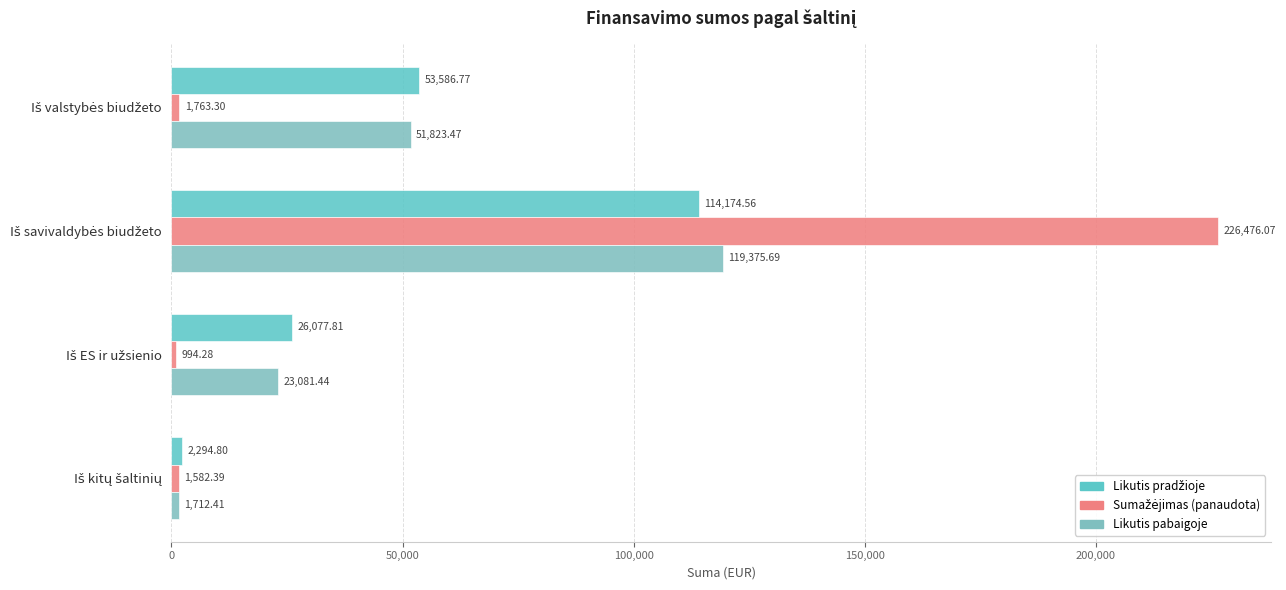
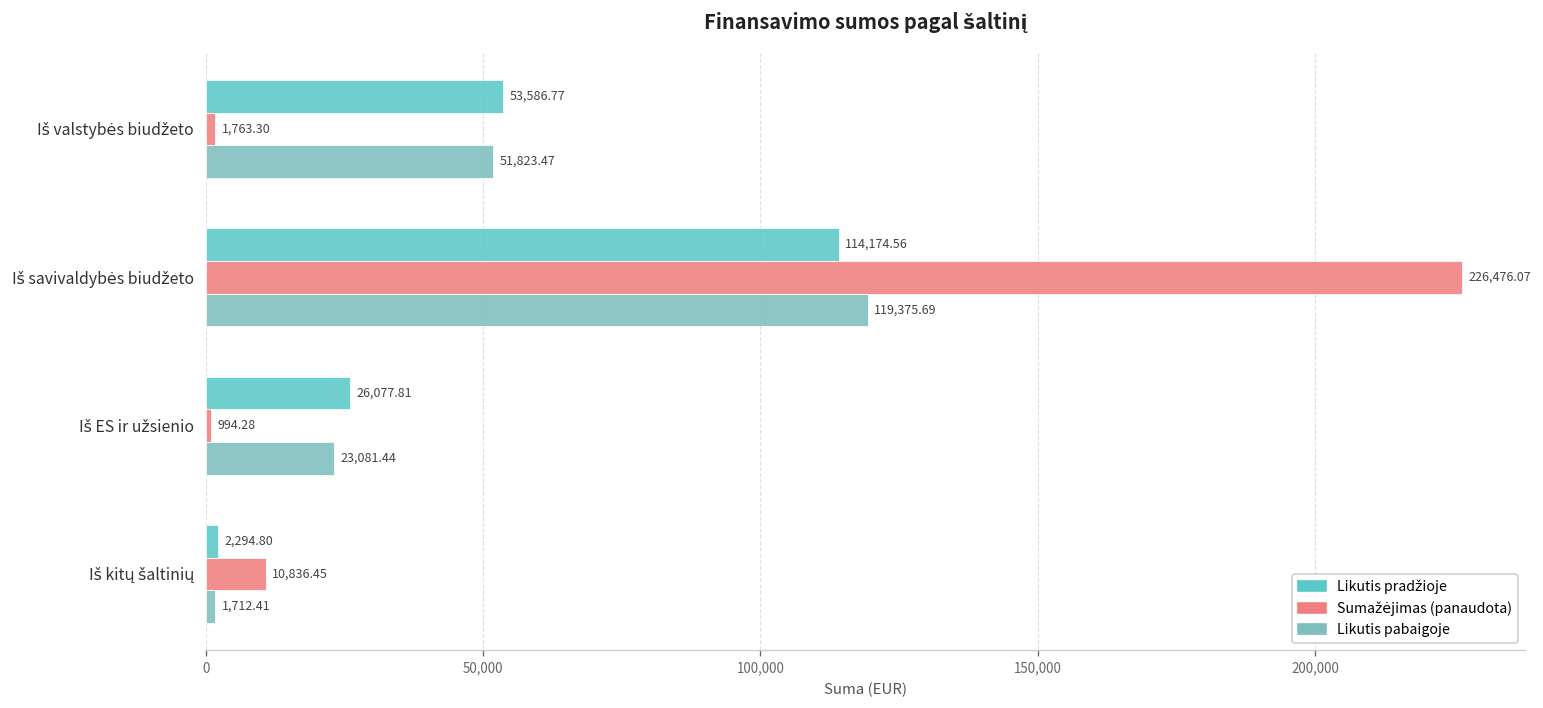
  {
    "Sumažėjimas (panaudota)": {
      "Iš valstybės biudžeto": "1,763.30",
      "Iš savivaldybės biudžeto": "226,476.07",
      "Iš ES ir užsienio": "994.28",
-     "Iš kitų šaltinių": "1,582.39"
+     "Iš kitų šaltinių": "10,836.45"
    }
  }
